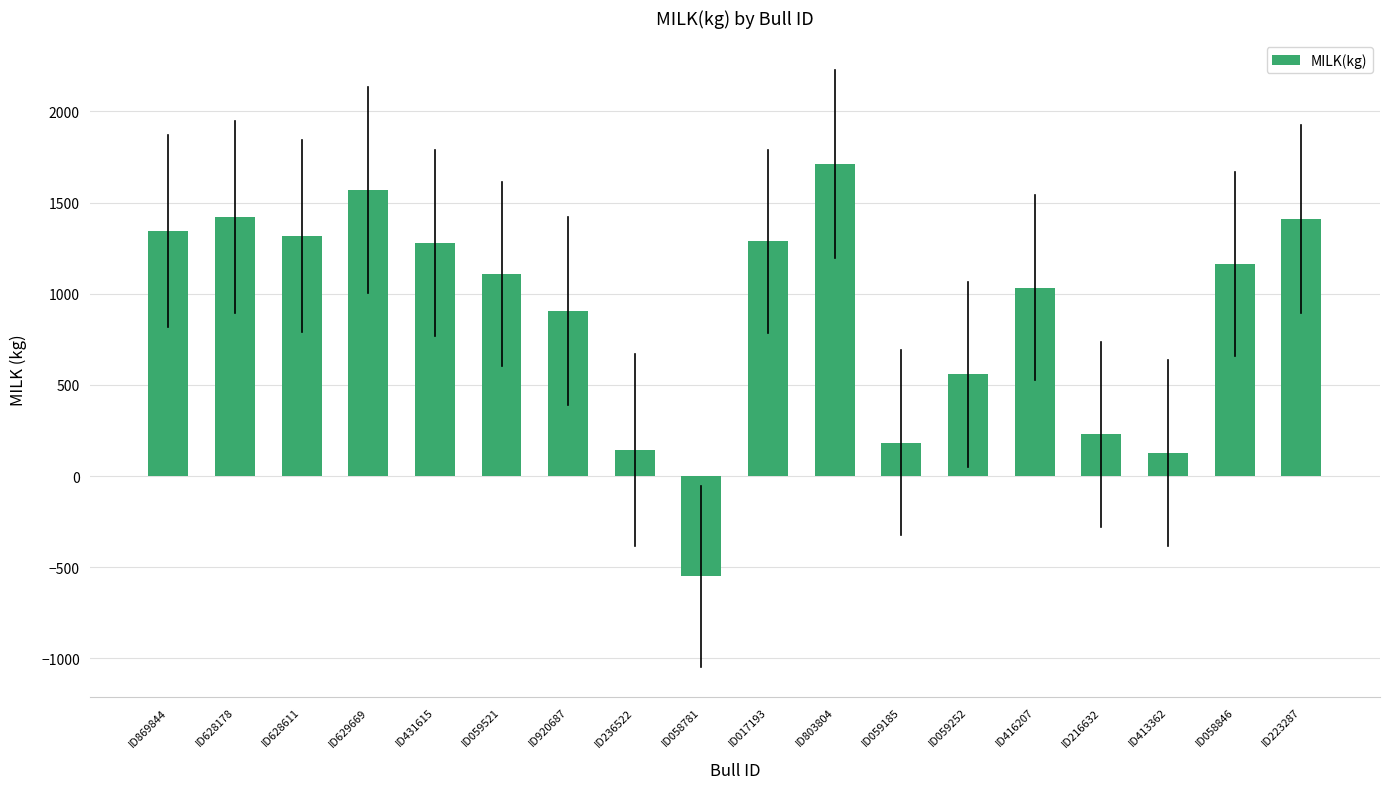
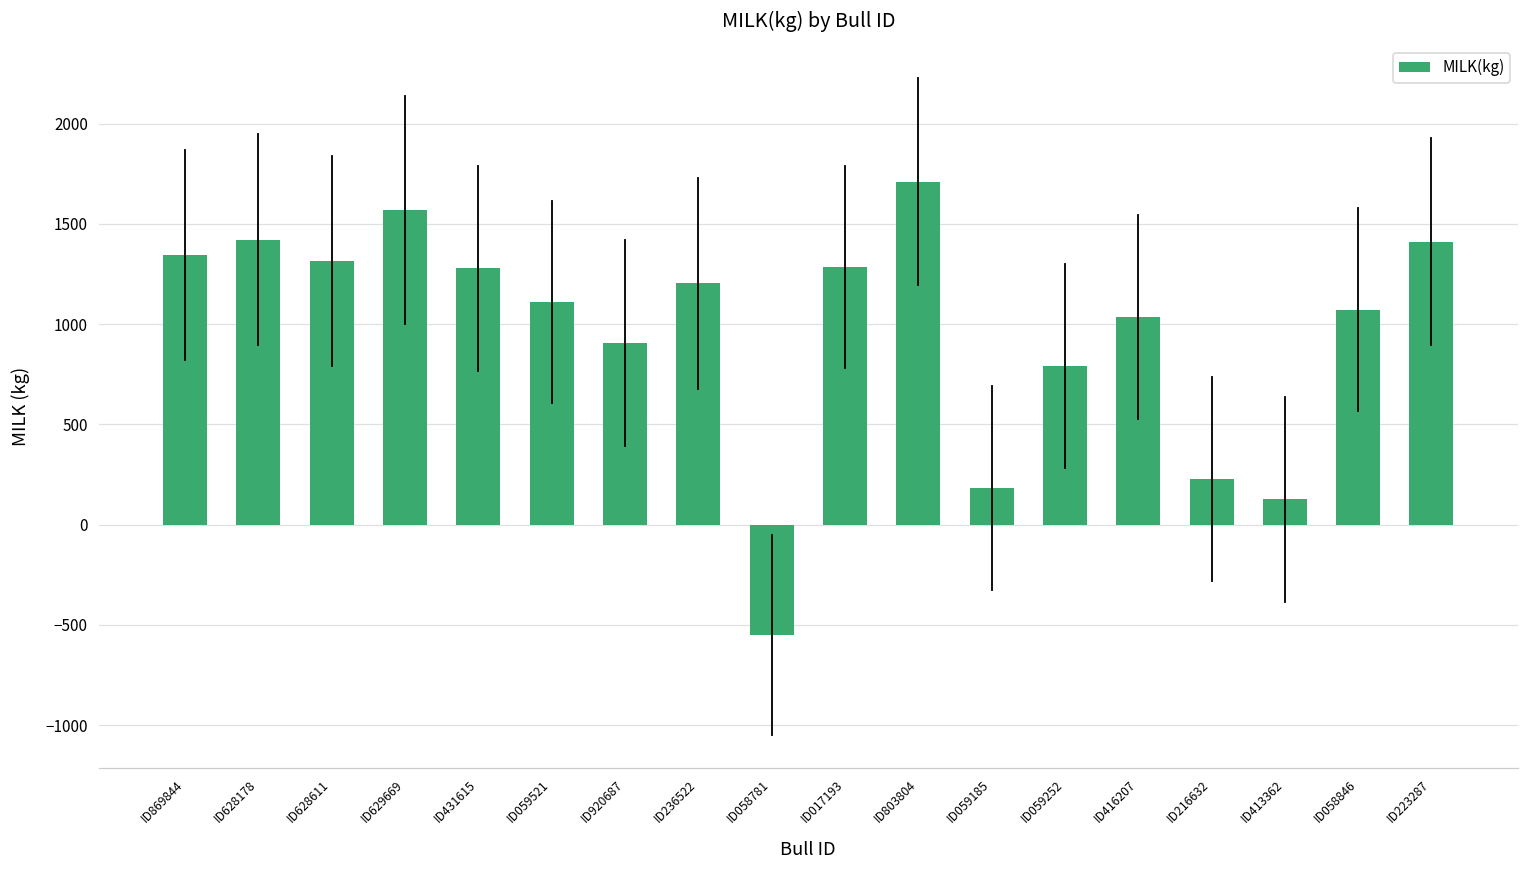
  {
    "MILK(kg)": {
      "ID869844": 1350,
      "ID628178": 1420,
      "ID628611": 1320,
      "ID629669": 1570,
      "ID431615": 1280,
      "ID059521": 1110,
      "ID920687": 910,
-     "ID236522": 140,
+     "ID236522": 1210,
      "ID058781": -550,
      "ID017193": 1290,
      "ID803804": 1710,
      "ID059185": 180,
-     "ID059252": 560,
+     "ID059252": 790,
      "ID416207": 1030,
      "ID216632": 230,
      "ID413362": 130,
-     "ID058846": 1160,
+     "ID058846": 1070,
      "ID223287": 1410
    }
  }
